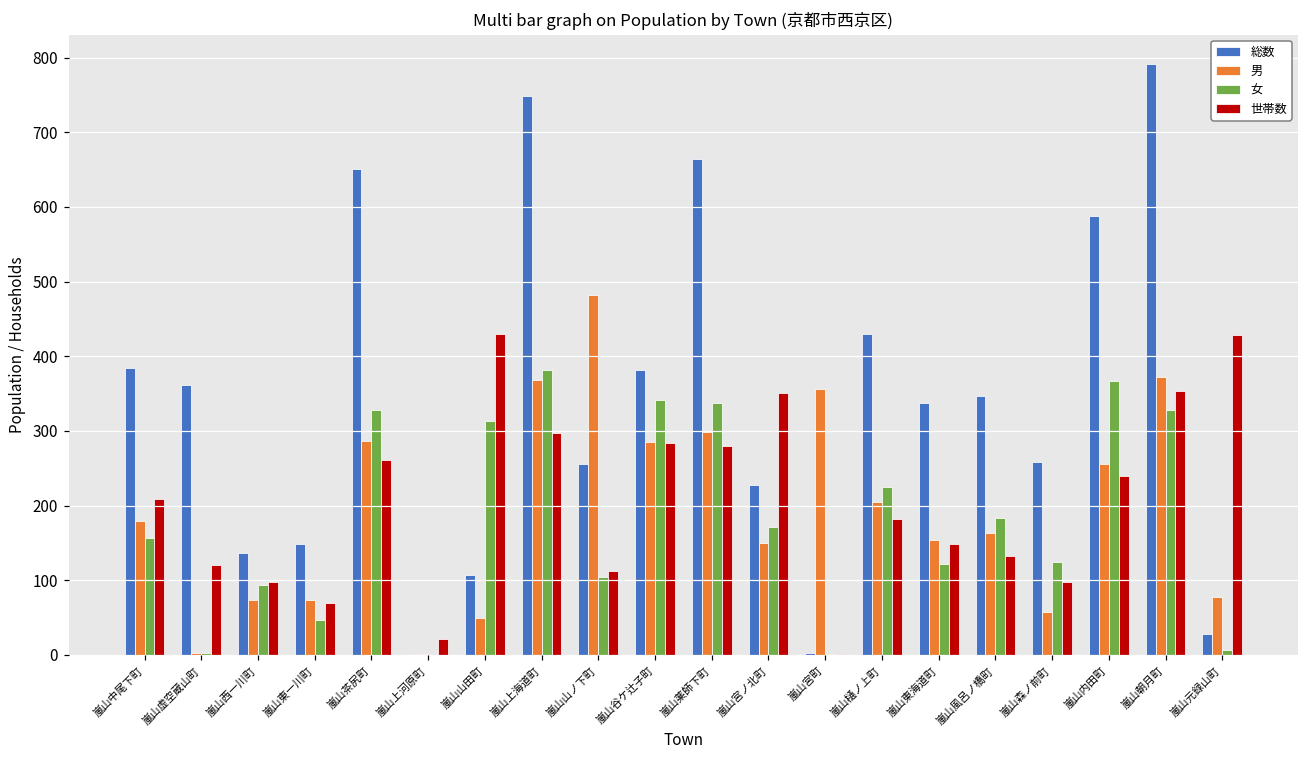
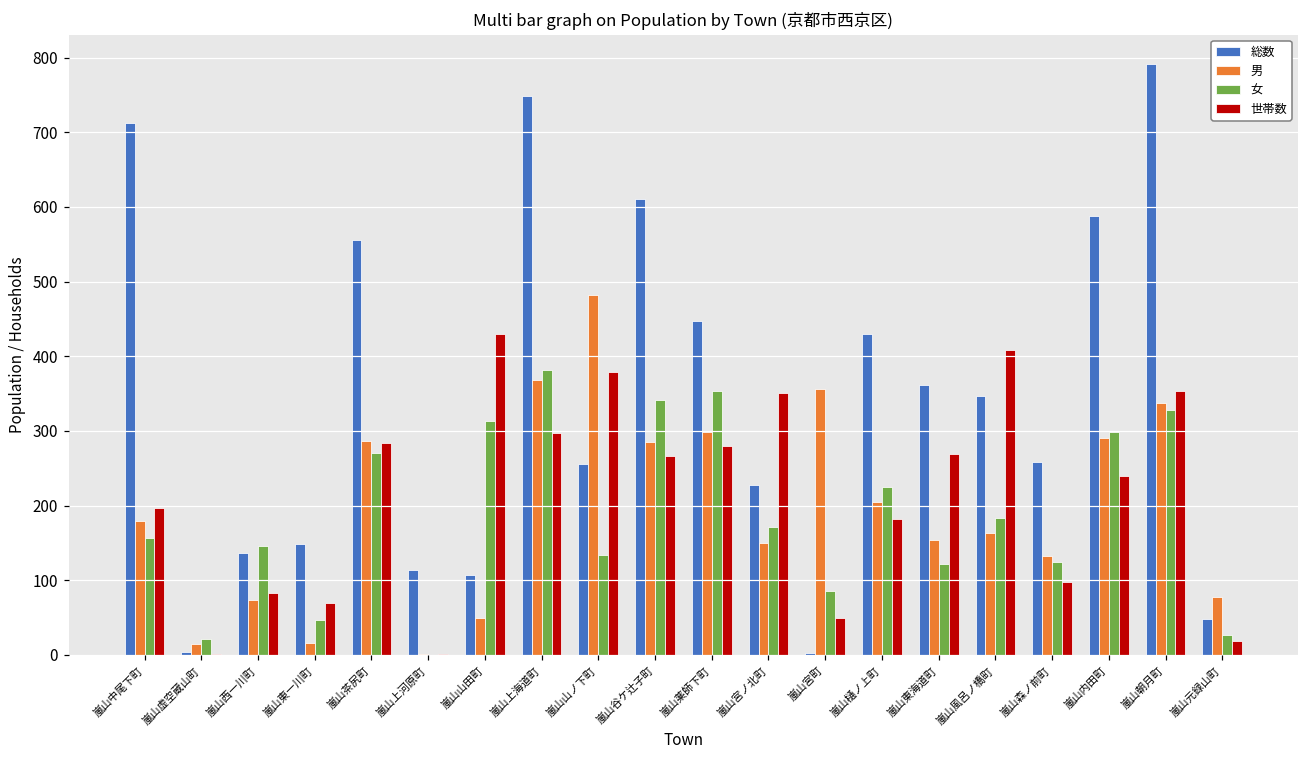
  {
    "総数": {
-     "嵐山中尾下町": 380,
-     "嵐山虚空蔵山町": 360,
+     "嵐山中尾下町": 710,
+     "嵐山虚空蔵山町": 0,
      "嵐山西一川町": 140,
      "嵐山東一川町": 150,
-     "嵐山茶尻町": 650,
-     "嵐山上河原町": 0,
+     "嵐山茶尻町": 560,
+     "嵐山上河原町": 110,
      "嵐山山田町": 110,
      "嵐山上海道町": 750,
      "嵐山山ノ下町": 260,
-     "嵐山谷ケ辻子町": 380,
-     "嵐山薬師下町": 660,
+     "嵐山谷ケ辻子町": 610,
+     "嵐山薬師下町": 450,
      "嵐山宮ノ北町": 230,
      "嵐山樋ノ上町": 430,
-     "嵐山東海道町": 340,
+     "嵐山東海道町": 360,
      "嵐山風呂ノ橋町": 350,
      "嵐山森ノ前町": 260,
      "嵐山内田町": 590,
      "嵐山朝月町": 790,
-     "嵐山元録山町": 30
+     "嵐山元録山町": 50
    },
    "男": {
      "嵐山中尾下町": 180,
-     "嵐山虚空蔵山町": 0,
+     "嵐山虚空蔵山町": 10,
      "嵐山西一川町": 70,
-     "嵐山東一川町": 70,
+     "嵐山東一川町": 20,
      "嵐山茶尻町": 290,
      "嵐山山田町": 50,
      "嵐山上海道町": 370,
      "嵐山山ノ下町": 480,
      "嵐山谷ケ辻子町": 290,
      "嵐山薬師下町": 300,
      "嵐山宮ノ北町": 150,
      "嵐山宮町": 360,
      "嵐山樋ノ上町": 210,
      "嵐山東海道町": 150,
      "嵐山風呂ノ橋町": 160,
-     "嵐山森ノ前町": 60,
-     "嵐山内田町": 260,
-     "嵐山朝月町": 370,
+     "嵐山森ノ前町": 130,
+     "嵐山内田町": 290,
+     "嵐山朝月町": 340,
      "嵐山元録山町": 80
    },
    "女": {
      "嵐山中尾下町": 160,
-     "嵐山虚空蔵山町": 0,
-     "嵐山西一川町": 90,
+     "嵐山虚空蔵山町": 20,
+     "嵐山西一川町": 150,
      "嵐山東一川町": 50,
-     "嵐山茶尻町": 330,
+     "嵐山茶尻町": 270,
      "嵐山上河原町": 0,
      "嵐山山田町": 310,
      "嵐山上海道町": 380,
-     "嵐山山ノ下町": 100,
+     "嵐山山ノ下町": 130,
      "嵐山谷ケ辻子町": 340,
-     "嵐山薬師下町": 340,
+     "嵐山薬師下町": 350,
      "嵐山宮ノ北町": 170,
-     "嵐山宮町": 0,
+     "嵐山宮町": 90,
      "嵐山樋ノ上町": 230,
      "嵐山東海道町": 120,
      "嵐山風呂ノ橋町": 180,
      "嵐山森ノ前町": 130,
-     "嵐山内田町": 370,
+     "嵐山内田町": 300,
      "嵐山朝月町": 330,
-     "嵐山元録山町": 10
+     "嵐山元録山町": 30
    },
    "世帯数": {
-     "嵐山中尾下町": 210,
-     "嵐山虚空蔵山町": 120,
-     "嵐山西一川町": 100,
+     "嵐山中尾下町": 200,
+     "嵐山虚空蔵山町": 0,
+     "嵐山西一川町": 80,
      "嵐山東一川町": 70,
-     "嵐山茶尻町": 260,
-     "嵐山上河原町": 20,
+     "嵐山茶尻町": 280,
+     "嵐山上河原町": 0,
      "嵐山山田町": 430,
      "嵐山上海道町": 300,
-     "嵐山山ノ下町": 110,
-     "嵐山谷ケ辻子町": 280,
+     "嵐山山ノ下町": 380,
+     "嵐山谷ケ辻子町": 270,
      "嵐山薬師下町": 280,
      "嵐山宮ノ北町": 350,
-     "嵐山宮町": 0,
+     "嵐山宮町": 50,
      "嵐山樋ノ上町": 180,
-     "嵐山東海道町": 150,
-     "嵐山風呂ノ橋町": 130,
+     "嵐山東海道町": 270,
+     "嵐山風呂ノ橋町": 410,
      "嵐山森ノ前町": 100,
      "嵐山内田町": 240,
      "嵐山朝月町": 350,
-     "嵐山元録山町": 430
+     "嵐山元録山町": 20
    }
  }
